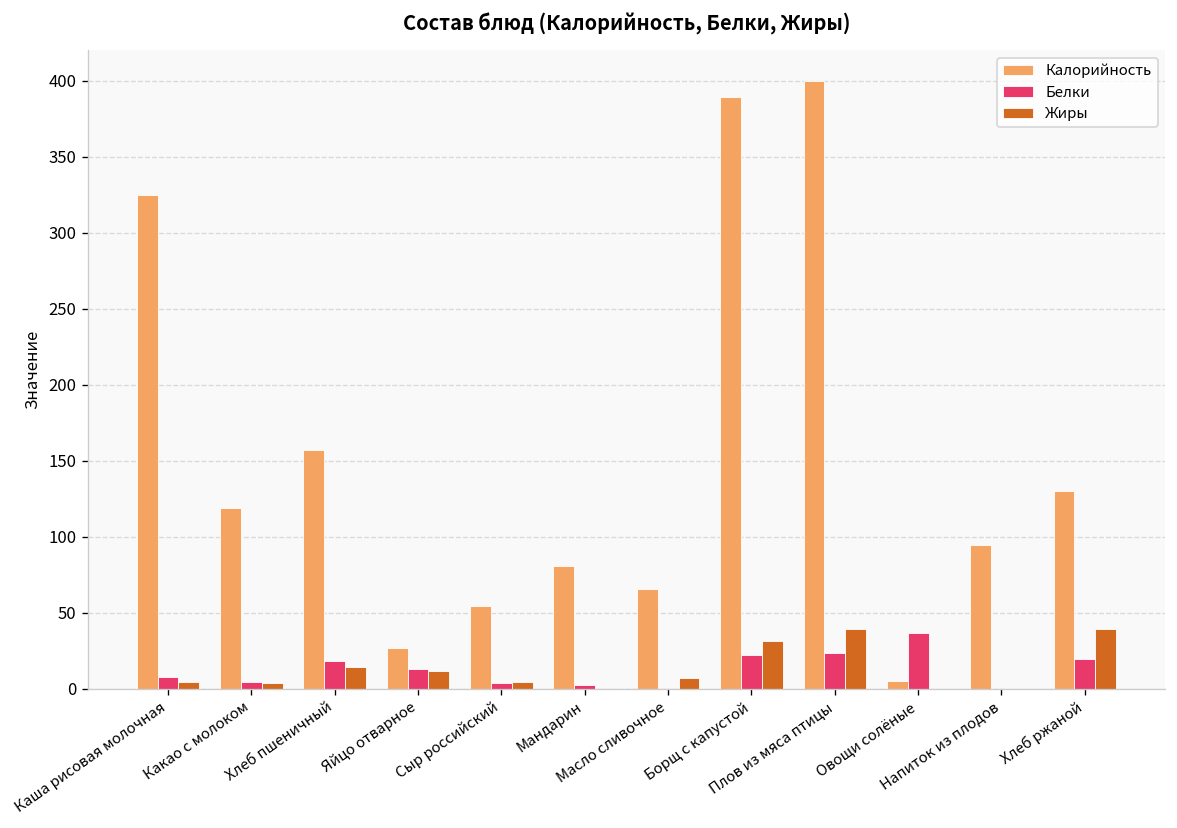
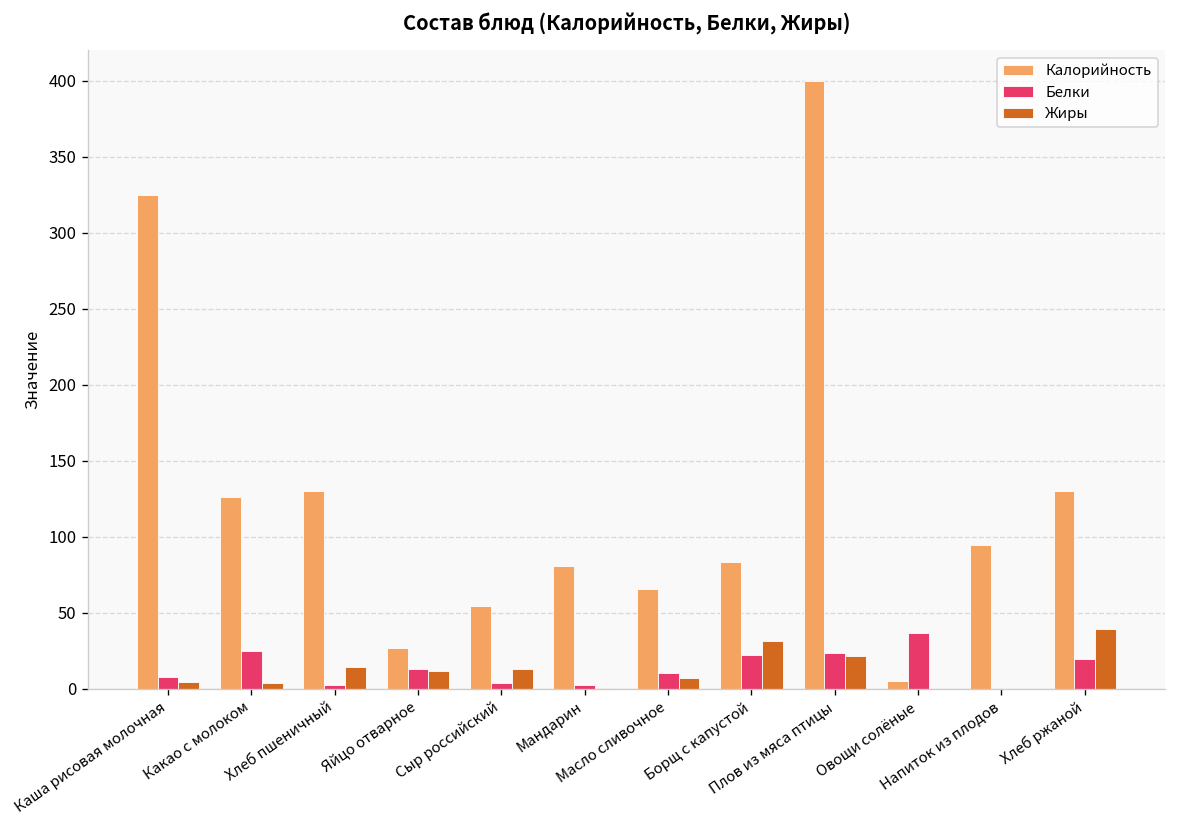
  {
    "Калорийность": {
      "Каша рисовая молочная": 325,
-     "Какао с молоком": 119,
-     "Хлеб пшеничный": 157,
+     "Какао с молоком": 126,
+     "Хлеб пшеничный": 130,
      "Яйцо отварное": 27,
      "Сыр российский": 55,
      "Мандарин": 81,
      "Масло сливочное": 66,
-     "Борщ с капустой": 389,
+     "Борщ с капустой": 83,
      "Плов из мяса птицы": 400,
      "Овощи солёные": 5,
      "Напиток из плодов": 94,
      "Хлеб ржаной": 130
    },
    "Белки": {
      "Каша рисовая молочная": 8,
-     "Какао с молоком": 5,
-     "Хлеб пшеничный": 18,
+     "Какао с молоком": 25,
+     "Хлеб пшеничный": 2,
      "Яйцо отварное": 13,
      "Сыр российский": 3,
      "Мандарин": 2,
-     "Масло сливочное": 0,
+     "Масло сливочное": 10,
      "Борщ с капустой": 22,
      "Плов из мяса птицы": 23,
      "Овощи солёные": 37,
      "Хлеб ржаной": 19
    },
    "Жиры": {
      "Каша рисовая молочная": 4,
      "Какао с молоком": 4,
      "Хлеб пшеничный": 14,
      "Яйцо отварное": 12,
-     "Сыр российский": 4,
+     "Сыр российский": 13,
      "Масло сливочное": 7,
      "Борщ с капустой": 31,
-     "Плов из мяса птицы": 39,
+     "Плов из мяса птицы": 21,
      "Напиток из плодов": 0,
      "Хлеб ржаной": 39
    }
  }
